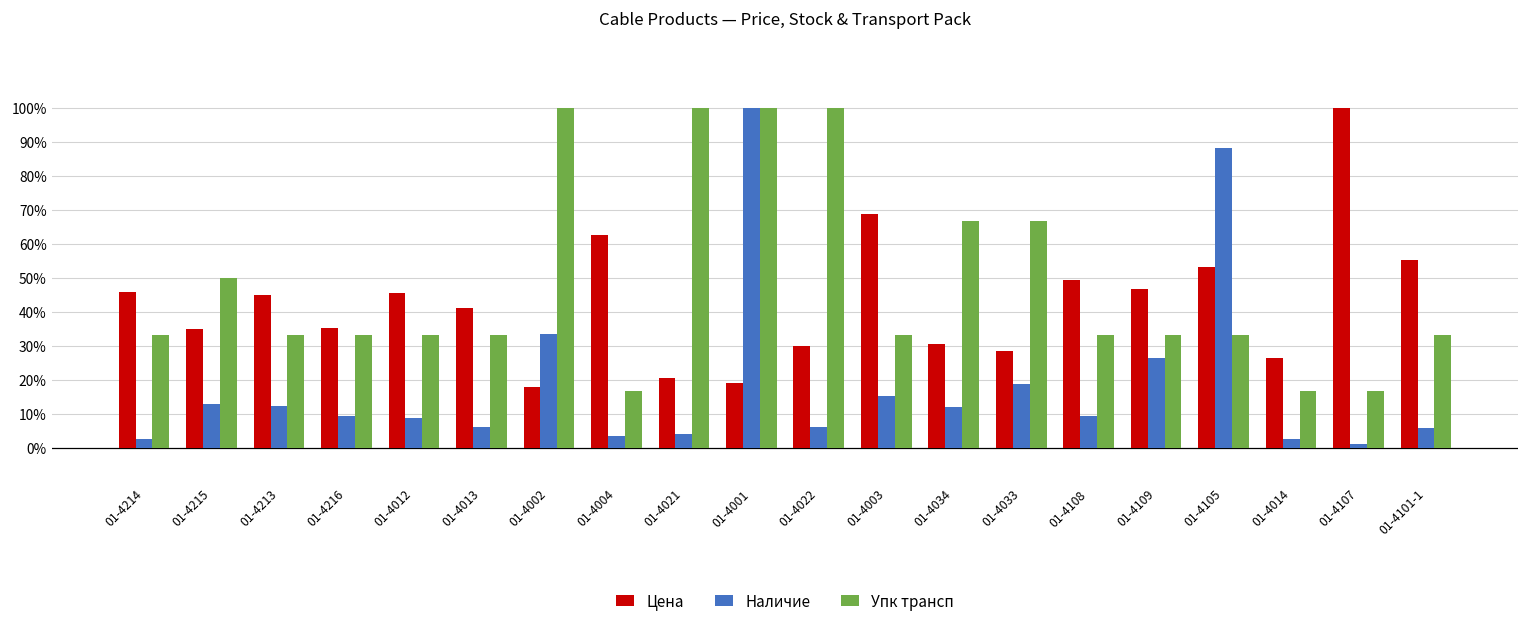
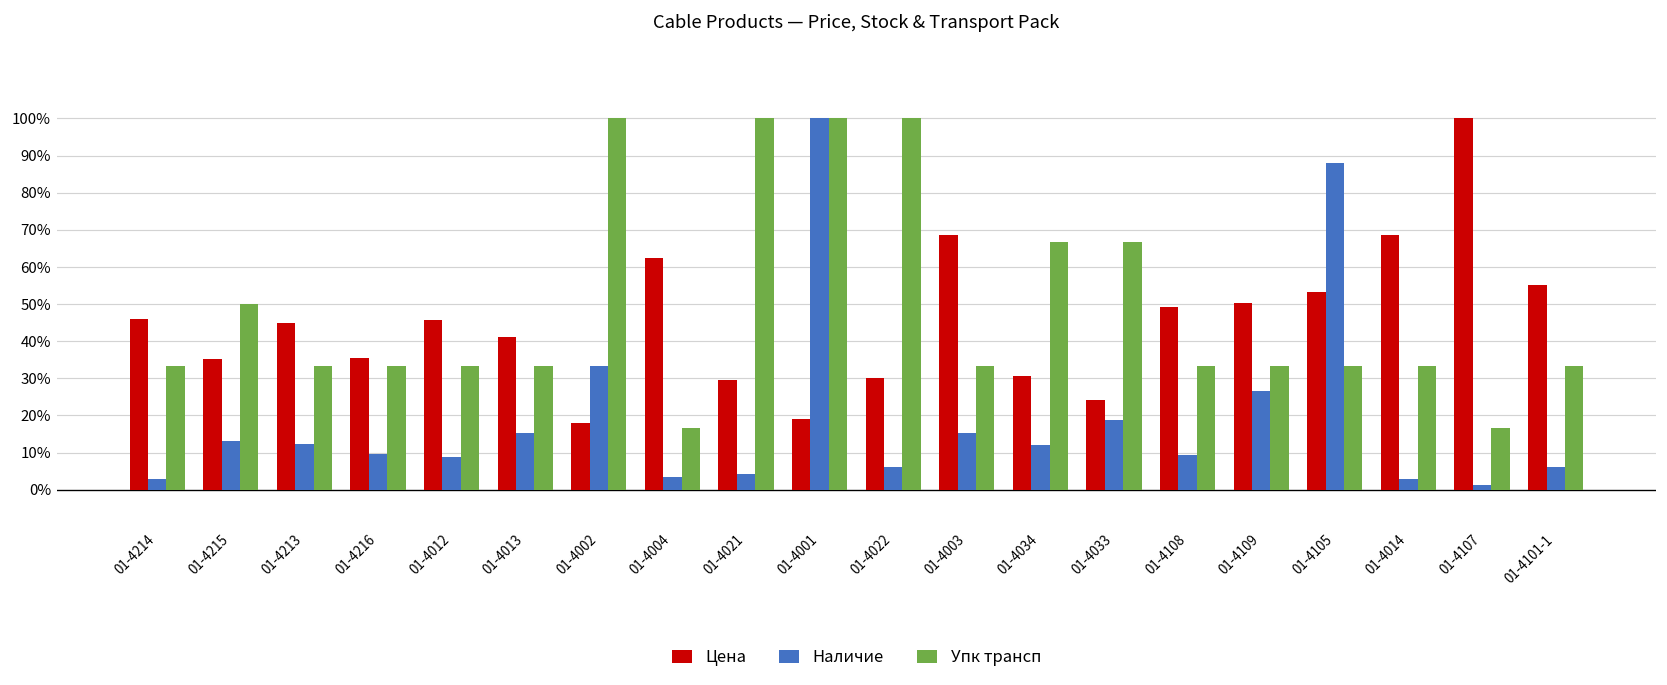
  {
    "Цена": {
      "01-4214": "46%",
      "01-4215": "35%",
      "01-4213": "45%",
      "01-4216": "35%",
      "01-4012": "46%",
      "01-4013": "41%",
      "01-4002": "18%",
      "01-4004": "62%",
-     "01-4021": "21%",
+     "01-4021": "29%",
      "01-4001": "19%",
      "01-4022": "30%",
      "01-4003": "69%",
      "01-4034": "31%",
-     "01-4033": "28%",
+     "01-4033": "24%",
      "01-4108": "49%",
-     "01-4109": "47%",
+     "01-4109": "50%",
      "01-4105": "53%",
-     "01-4014": "27%",
+     "01-4014": "69%",
      "01-4107": "100%",
      "01-4101-1": "55%"
    },
    "Наличие": {
      "01-4214": "3%",
      "01-4215": "13%",
      "01-4213": "12%",
      "01-4216": "10%",
      "01-4012": "9%",
-     "01-4013": "6%",
+     "01-4013": "15%",
      "01-4002": "33%",
      "01-4004": "3%",
      "01-4021": "4%",
      "01-4001": "100%",
      "01-4022": "6%",
      "01-4003": "15%",
      "01-4034": "12%",
      "01-4033": "19%",
      "01-4108": "9%",
      "01-4109": "27%",
      "01-4105": "88%",
      "01-4014": "3%",
      "01-4107": "1%",
      "01-4101-1": "6%"
    },
    "Упк трансп": {
      "01-4214": "33%",
      "01-4215": "50%",
      "01-4213": "33%",
      "01-4216": "33%",
      "01-4012": "33%",
      "01-4013": "33%",
      "01-4002": "100%",
      "01-4004": "17%",
      "01-4021": "100%",
      "01-4001": "100%",
      "01-4022": "100%",
      "01-4003": "33%",
      "01-4034": "67%",
      "01-4033": "67%",
      "01-4108": "33%",
      "01-4109": "33%",
      "01-4105": "33%",
-     "01-4014": "17%",
+     "01-4014": "33%",
      "01-4107": "17%",
      "01-4101-1": "33%"
    }
  }
